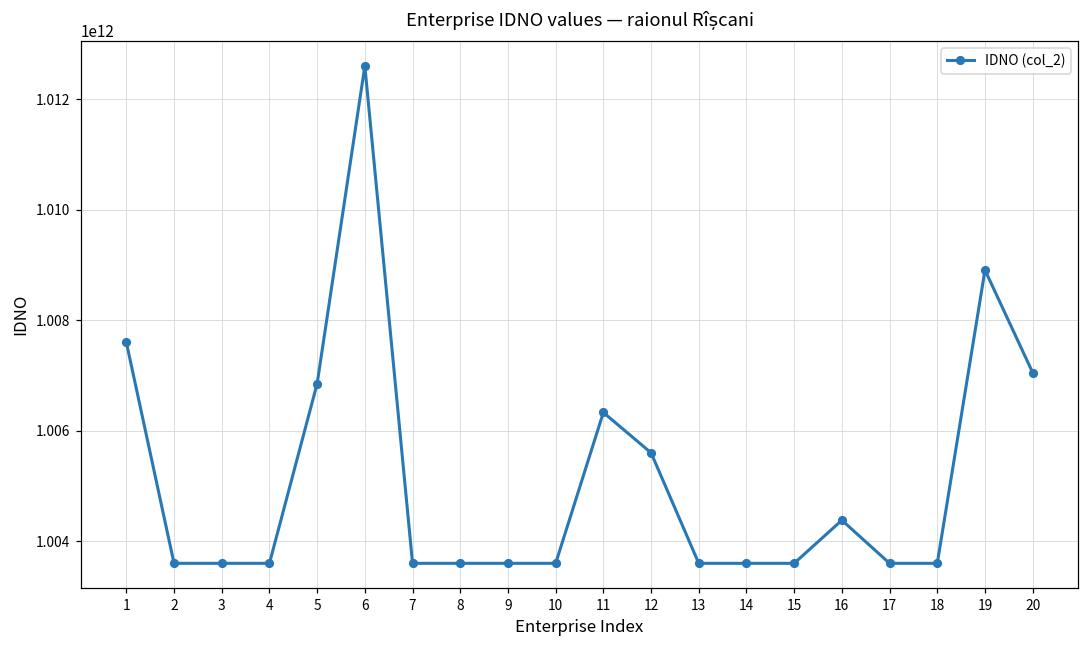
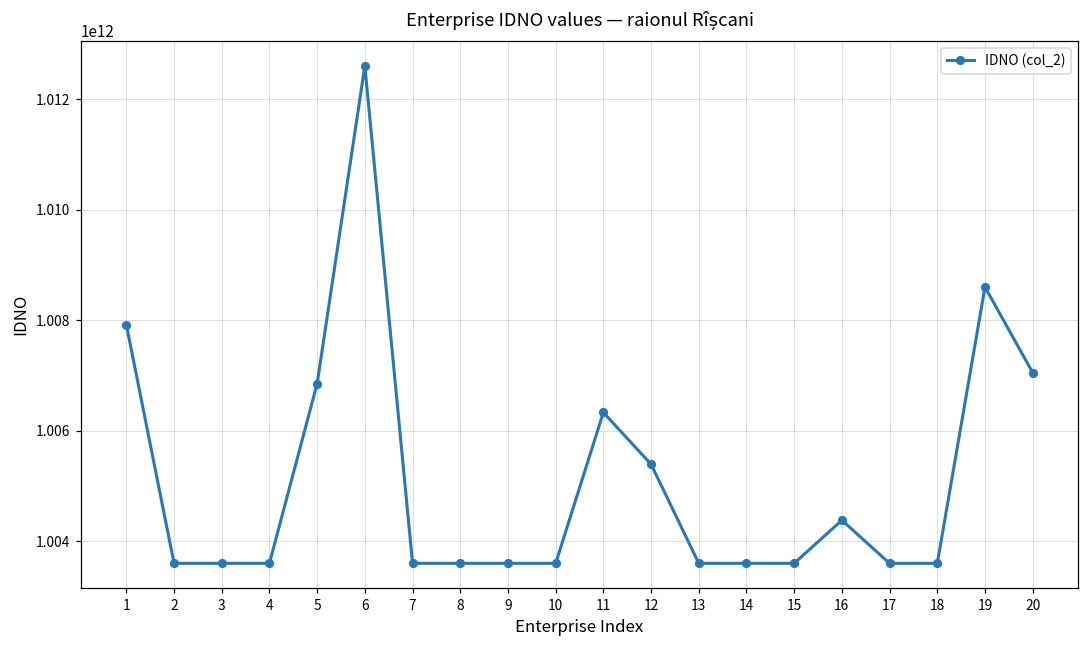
  {
-   "1": 1007600000000,
+   "1": 1007900000000,
    "2": 1003600000000,
    "3": 1003600000000,
    "4": 1003600000000,
    "5": 1006900000000,
    "6": 1012600000000,
    "7": 1003600000000,
    "8": 1003600000000,
    "9": 1003600000000,
    "10": 1003600000000,
    "11": 1006300000000,
-   "12": 1005600000000,
+   "12": 1005400000000,
    "13": 1003600000000,
    "14": 1003600000000,
    "15": 1003600000000,
    "16": 1004400000000,
    "17": 1003600000000,
    "18": 1003600000000,
-   "19": 1008900000000,
+   "19": 1008600000000,
    "20": 1007100000000
  }
